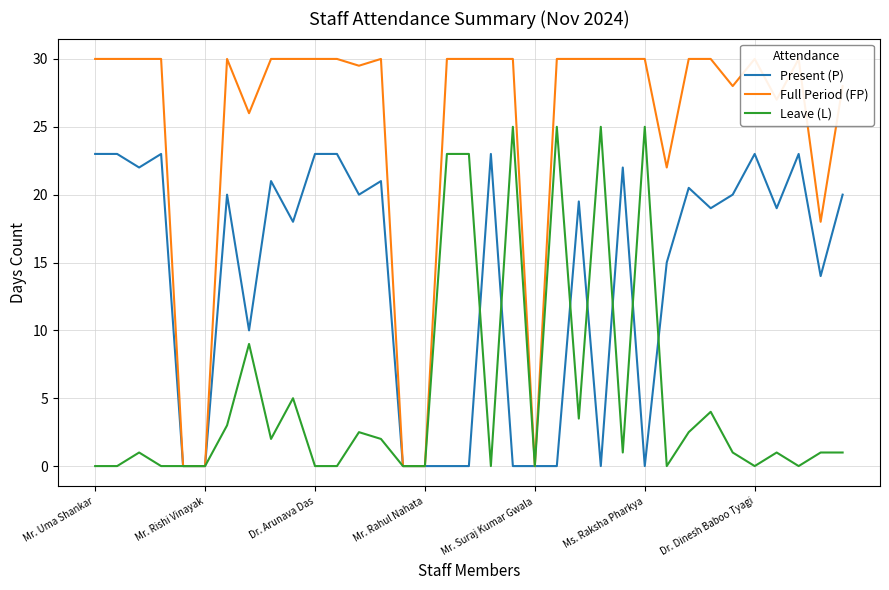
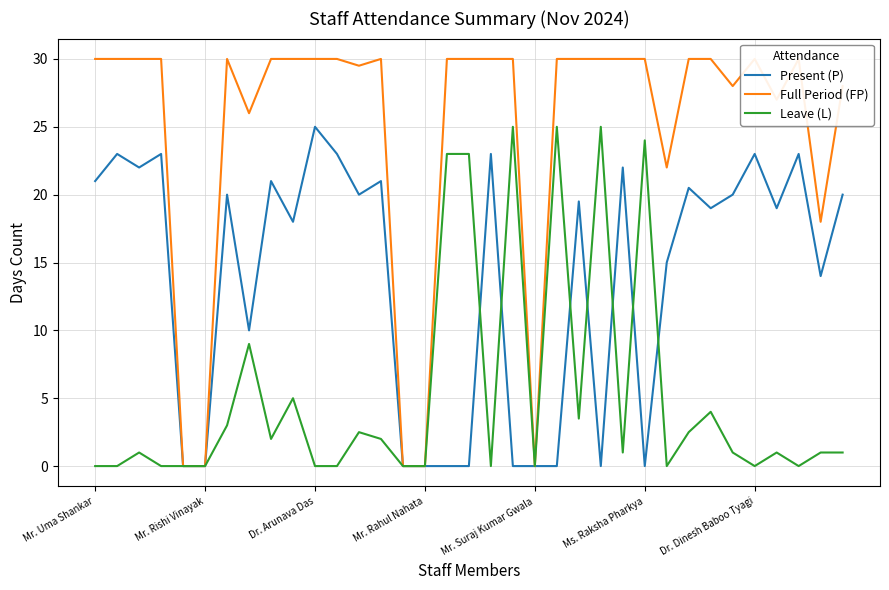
  {
    "Present (P)": {
-     "Mr. Uma Shankar": 23,
-     "Dr. Arunava Das": 23,
+     "Mr. Uma Shankar": 21,
+     "Dr. Arunava Das": 25,
      "Ms. Raksha Pharkya": 0,
      "Dr. Dinesh Baboo Tyagi": 23
    },
    "Full Period (FP)": {
      "Mr. Uma Shankar": 30,
      "Dr. Arunava Das": 30,
      "Ms. Raksha Pharkya": 30
    },
    "Leave (L)": {
      "Mr. Uma Shankar": 0,
      "Dr. Arunava Das": 0,
-     "Ms. Raksha Pharkya": 25,
+     "Ms. Raksha Pharkya": 24,
      "Dr. Dinesh Baboo Tyagi": 0
    }
  }
